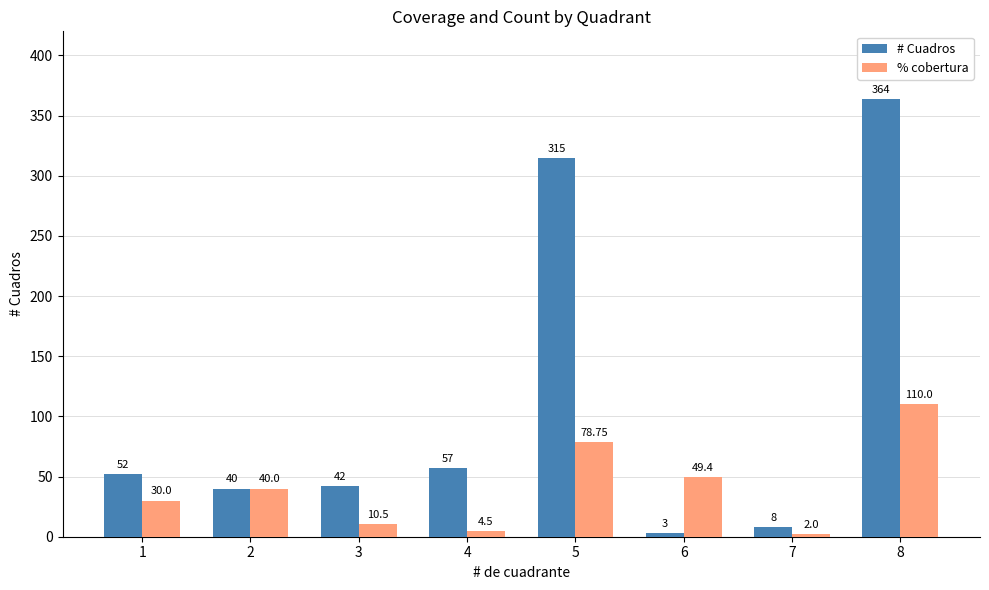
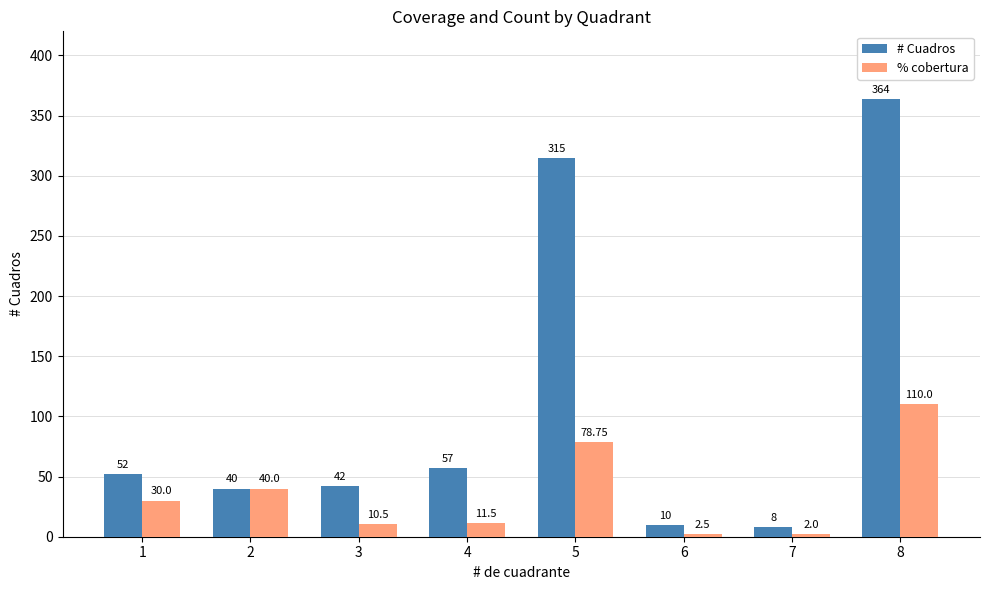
  {
    "# Cuadros": {
      "1": 52,
      "2": 40,
      "3": 42,
      "4": 57,
      "5": 315,
-     "6": 3,
+     "6": 10,
      "7": 8,
      "8": 364
    },
    "% cobertura": {
      "1": 30.0,
      "2": 40.0,
      "3": 10.5,
-     "4": 4.5,
+     "4": 11.5,
      "5": 78.75,
-     "6": 49.4,
+     "6": 2.5,
      "7": 2.0,
      "8": 110.0
    }
  }
